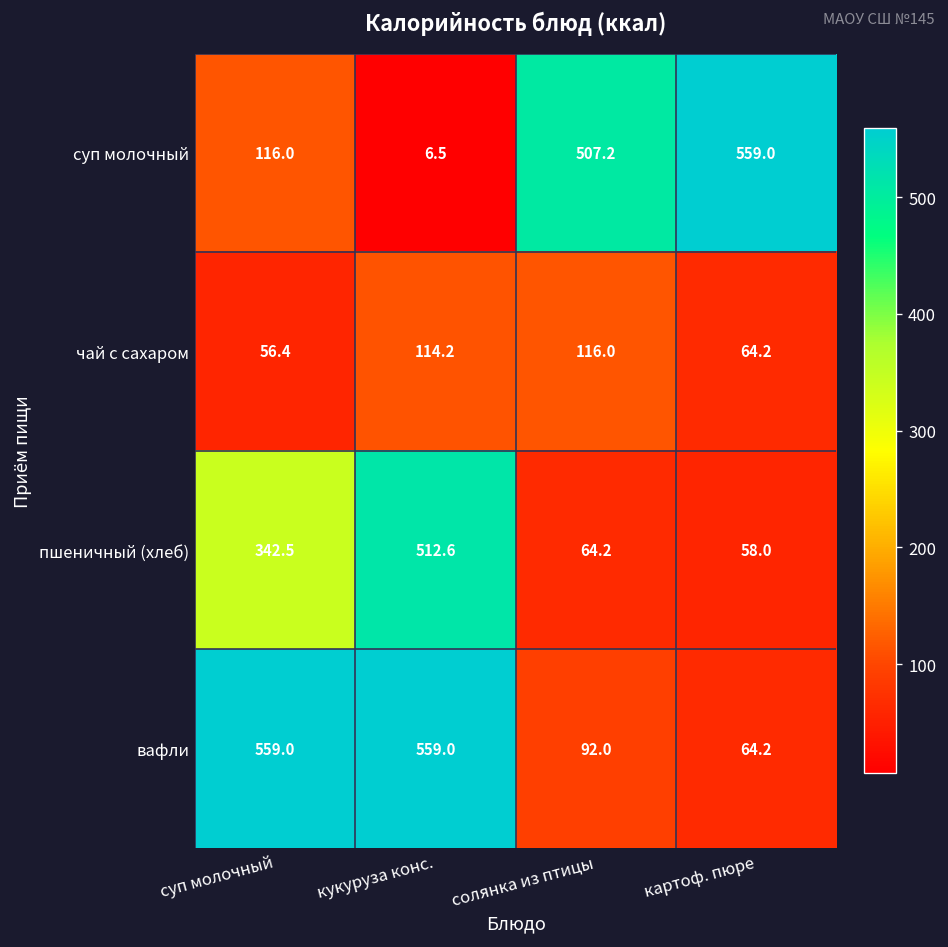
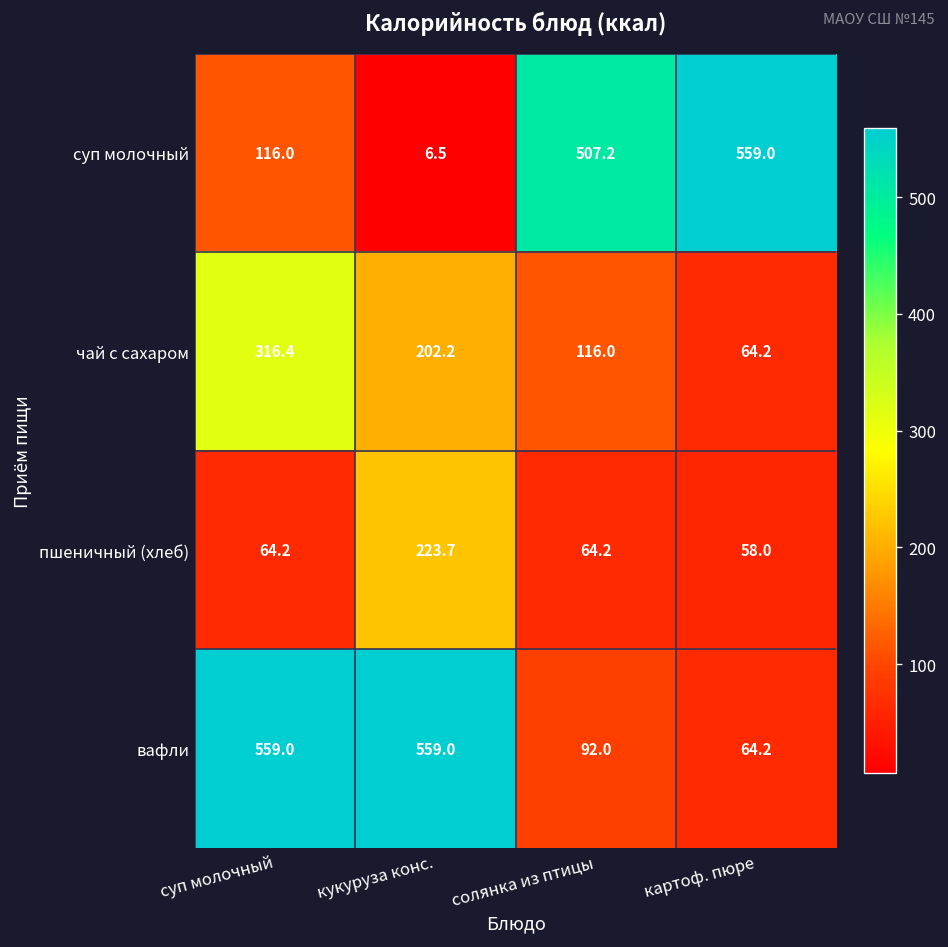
  {
    "суп молочный": {
      "суп молочный": 116.0,
      "кукуруза конс.": 6.5,
      "солянка из птицы": 507.2,
      "картоф. пюре": 559.0
    },
    "чай с сахаром": {
-     "суп молочный": 56.4,
-     "кукуруза конс.": 114.2,
+     "суп молочный": 316.4,
+     "кукуруза конс.": 202.2,
      "солянка из птицы": 116.0,
      "картоф. пюре": 64.2
    },
    "пшеничный (хлеб)": {
-     "суп молочный": 342.5,
-     "кукуруза конс.": 512.6,
+     "суп молочный": 64.2,
+     "кукуруза конс.": 223.7,
      "солянка из птицы": 64.2,
      "картоф. пюре": 58.0
    },
    "вафли": {
      "суп молочный": 559.0,
      "кукуруза конс.": 559.0,
      "солянка из птицы": 92.0,
      "картоф. пюре": 64.2
    }
  }
